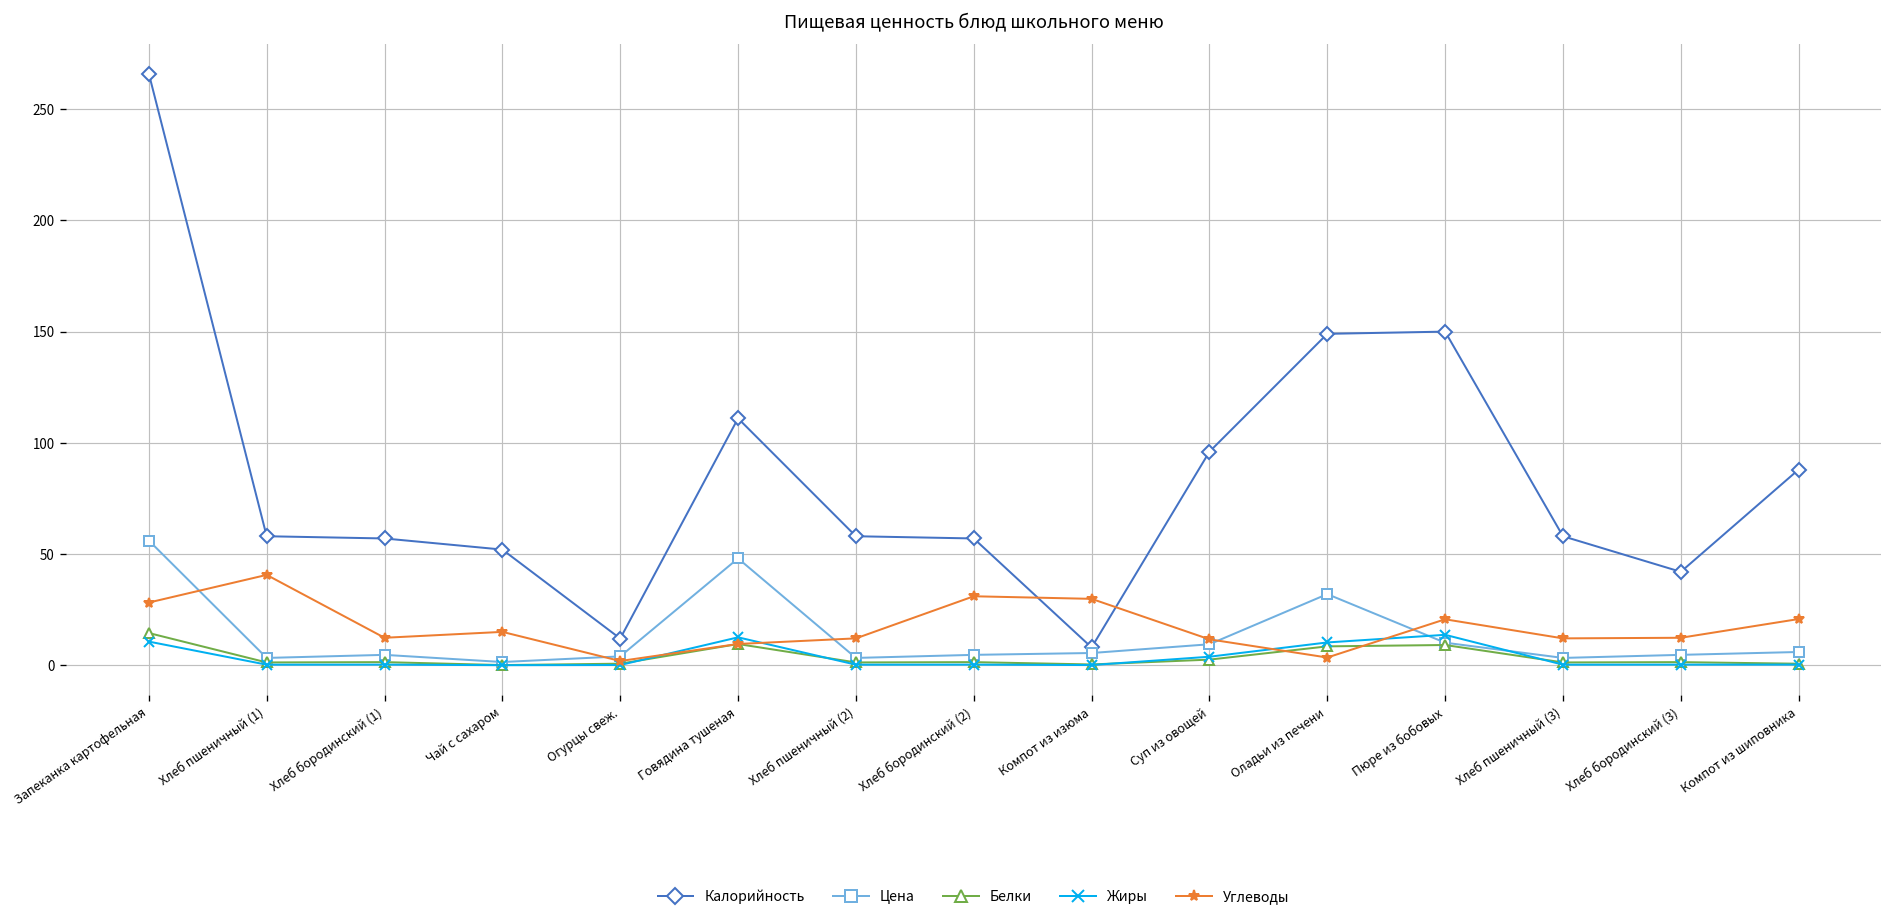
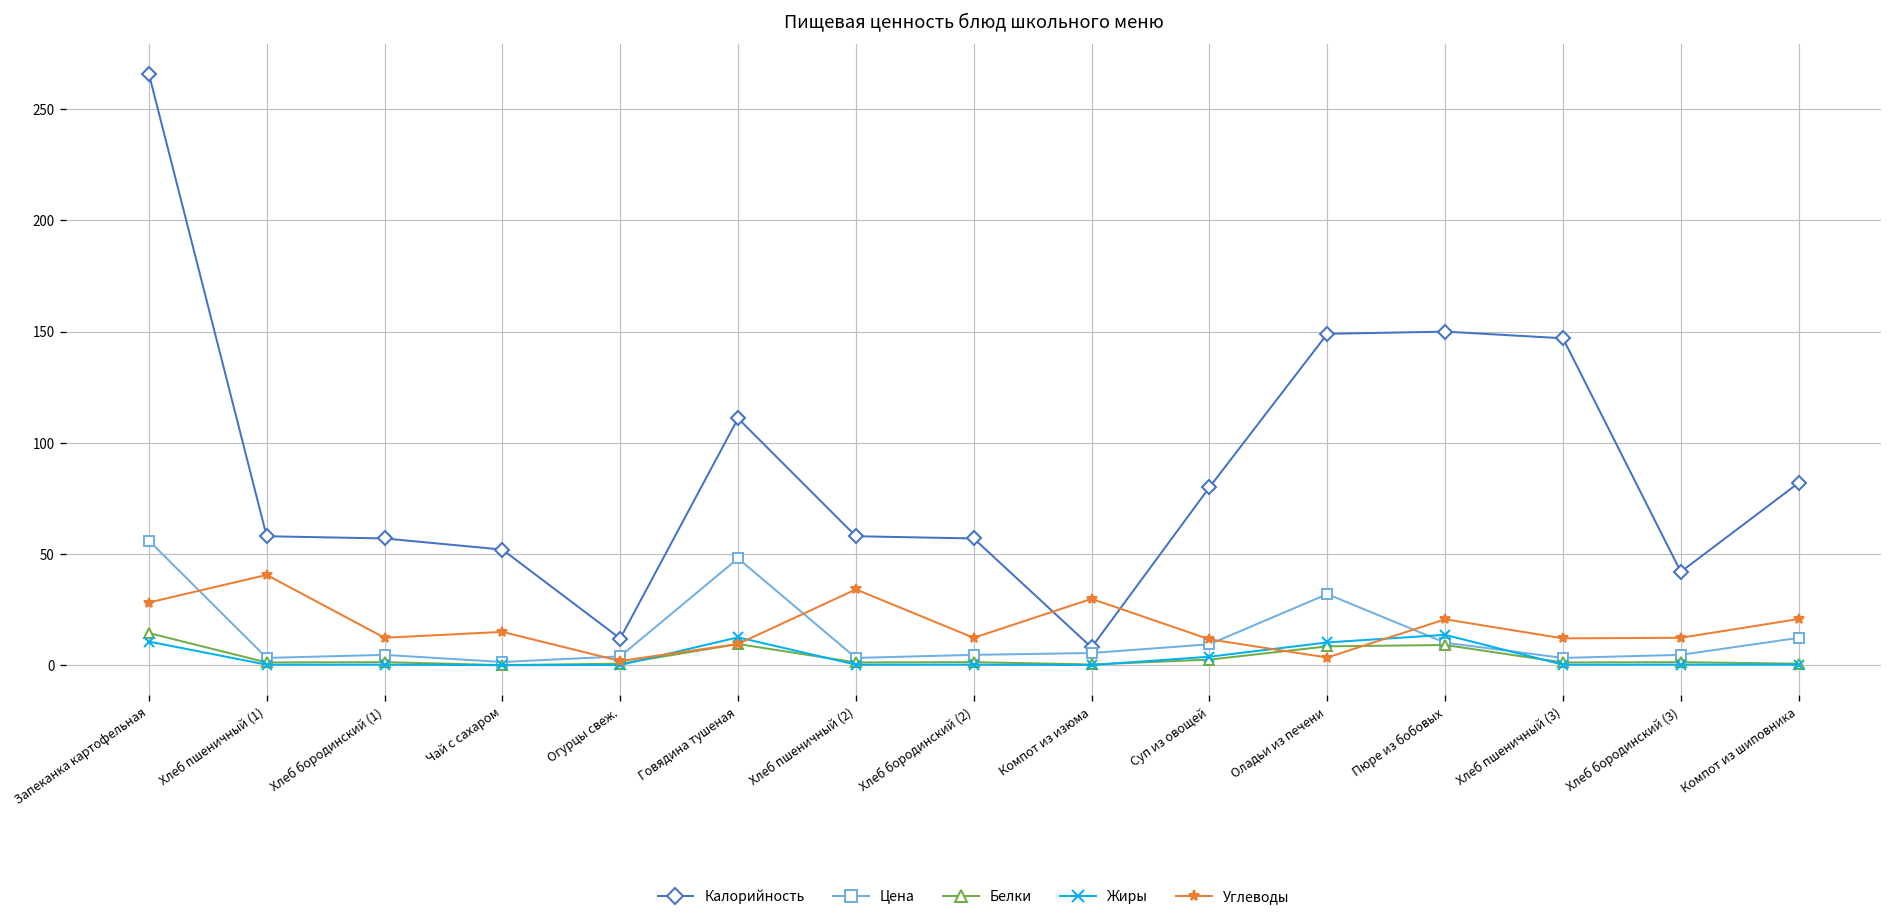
  {
    "Калорийность": {
      "Запеканка картофельная": 266,
      "Хлеб пшеничный (1)": 58,
      "Хлеб бородинский (1)": 57,
      "Чай с сахаром": 52,
      "Огурцы свеж.": 12,
      "Говядина тушеная": 111,
      "Хлеб пшеничный (2)": 58,
      "Хлеб бородинский (2)": 57,
      "Компот из изюма": 8,
-     "Суп из овощей": 96,
+     "Суп из овощей": 80,
      "Оладьи из печени": 149,
      "Пюре из бобовых": 150,
-     "Хлеб пшеничный (3)": 58,
+     "Хлеб пшеничный (3)": 147,
      "Хлеб бородинский (3)": 42,
-     "Компот из шиповника": 88
+     "Компот из шиповника": 82
    },
    "Цена": {
      "Запеканка картофельная": 56,
      "Хлеб пшеничный (1)": 3,
      "Хлеб бородинский (1)": 5,
      "Огурцы свеж.": 4,
      "Говядина тушеная": 48,
      "Хлеб пшеничный (2)": 3,
      "Хлеб бородинский (2)": 5,
      "Компот из изюма": 6,
      "Суп из овощей": 9,
      "Оладьи из печени": 32,
      "Хлеб пшеничный (3)": 3,
      "Хлеб бородинский (3)": 5,
-     "Компот из шиповника": 6
+     "Компот из шиповника": 12
    },
    "Белки": {
      "Запеканка картофельная": 14,
      "Оладьи из печени": 8
    },
    "Жиры": {
      "Запеканка картофельная": 11,
      "Говядина тушеная": 13,
      "Оладьи из печени": 10,
      "Пюре из бобовых": 14
    },
    "Углеводы": {
      "Запеканка картофельная": 28,
      "Хлеб пшеничный (1)": 41,
      "Хлеб бородинский (1)": 12,
      "Чай с сахаром": 15,
-     "Хлеб пшеничный (2)": 12,
-     "Хлеб бородинский (2)": 31,
+     "Хлеб пшеничный (2)": 34,
+     "Хлеб бородинский (2)": 12,
      "Компот из изюма": 30,
      "Суп из овощей": 12,
      "Оладьи из печени": 3,
      "Пюре из бобовых": 21,
      "Хлеб пшеничный (3)": 12,
      "Хлеб бородинский (3)": 12,
      "Компот из шиповника": 21
    }
  }
